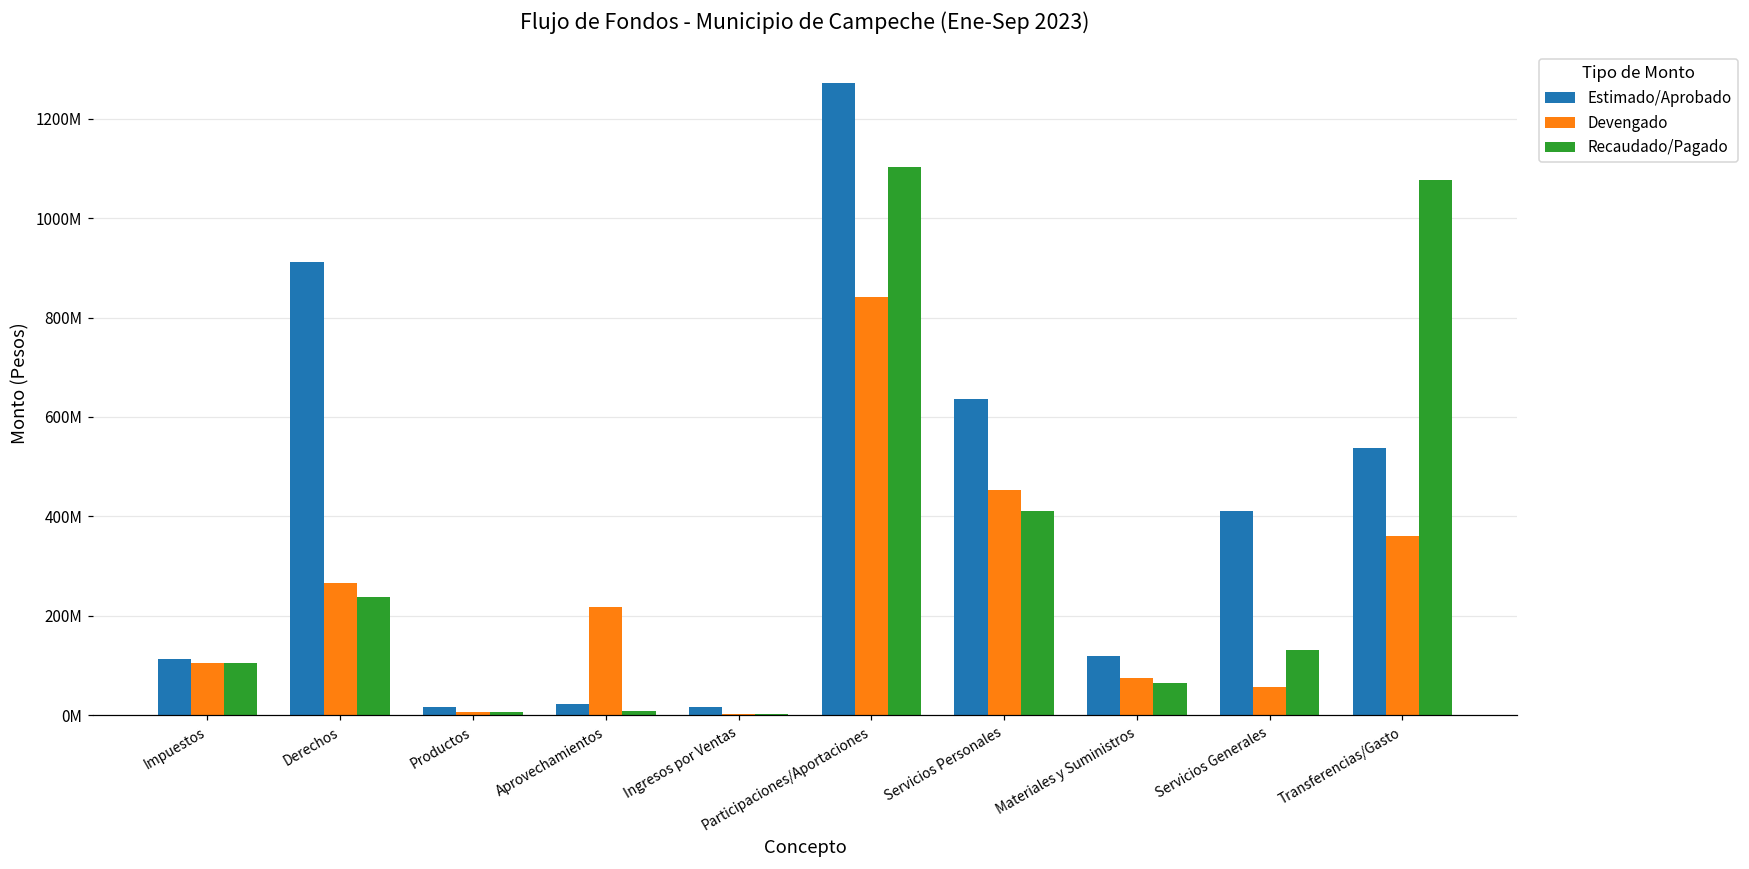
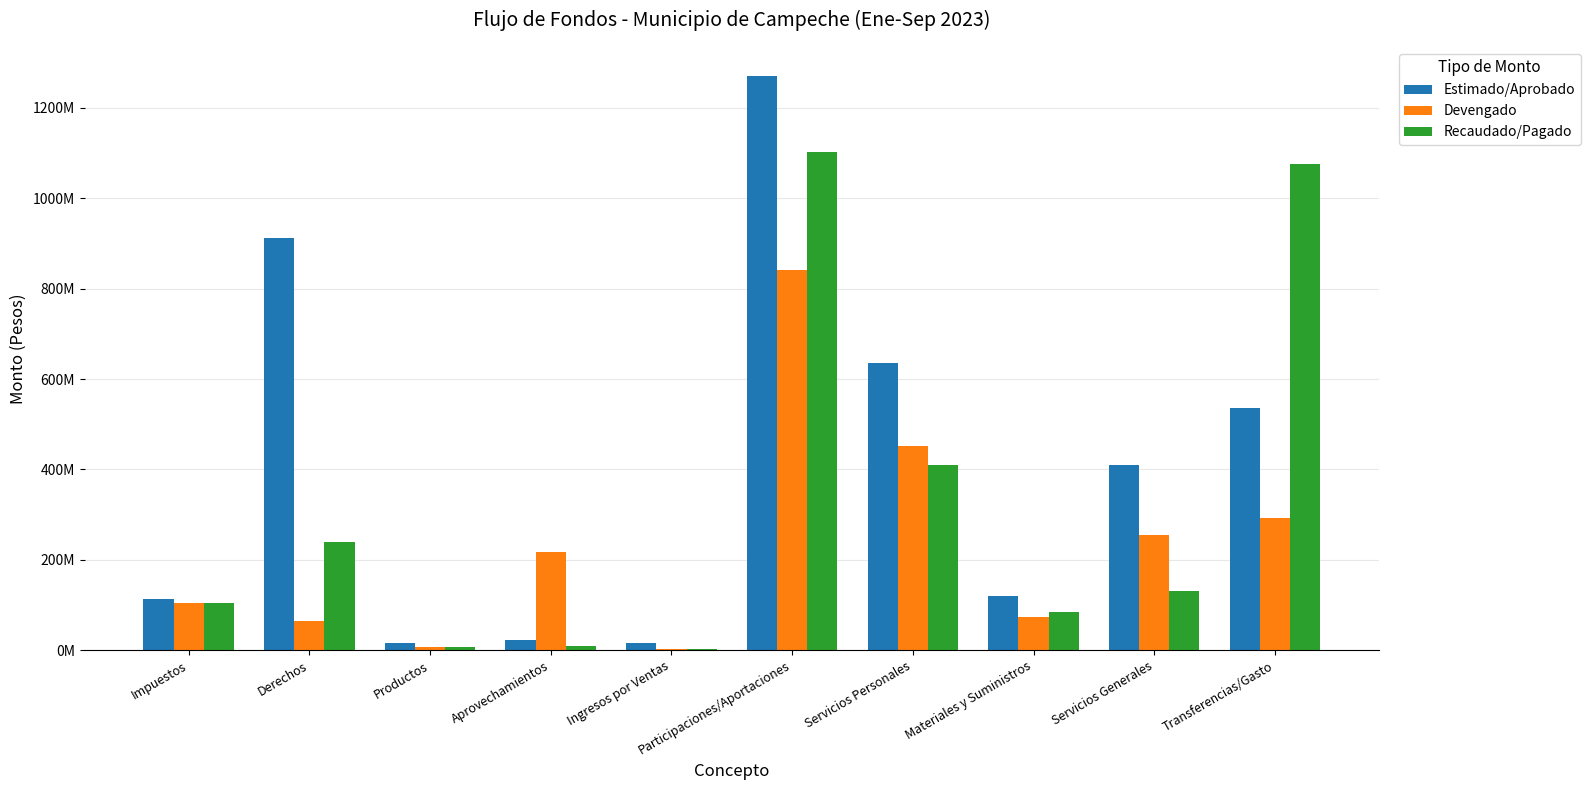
  {
    "Estimado/Aprobado": {
      "Impuestos": 110000000,
      "Derechos": 910000000,
      "Productos": 20000000,
      "Aprovechamientos": 20000000,
      "Ingresos por Ventas": 20000000,
      "Participaciones/Aportaciones": 1270000000,
      "Servicios Personales": 640000000,
      "Materiales y Suministros": 120000000,
      "Servicios Generales": 410000000,
      "Transferencias/Gasto": 540000000
    },
    "Devengado": {
      "Impuestos": 100000000,
-     "Derechos": 270000000,
+     "Derechos": 60000000,
      "Productos": 10000000,
      "Aprovechamientos": 220000000,
      "Participaciones/Aportaciones": 840000000,
      "Servicios Personales": 450000000,
      "Materiales y Suministros": 70000000,
-     "Servicios Generales": 60000000,
-     "Transferencias/Gasto": 360000000
+     "Servicios Generales": 260000000,
+     "Transferencias/Gasto": 290000000
    },
    "Recaudado/Pagado": {
      "Impuestos": 100000000,
      "Derechos": 240000000,
      "Productos": 10000000,
      "Aprovechamientos": 10000000,
      "Participaciones/Aportaciones": 1100000000,
      "Servicios Personales": 410000000,
-     "Materiales y Suministros": 60000000,
+     "Materiales y Suministros": 80000000,
      "Servicios Generales": 130000000,
      "Transferencias/Gasto": 1080000000
    }
  }
